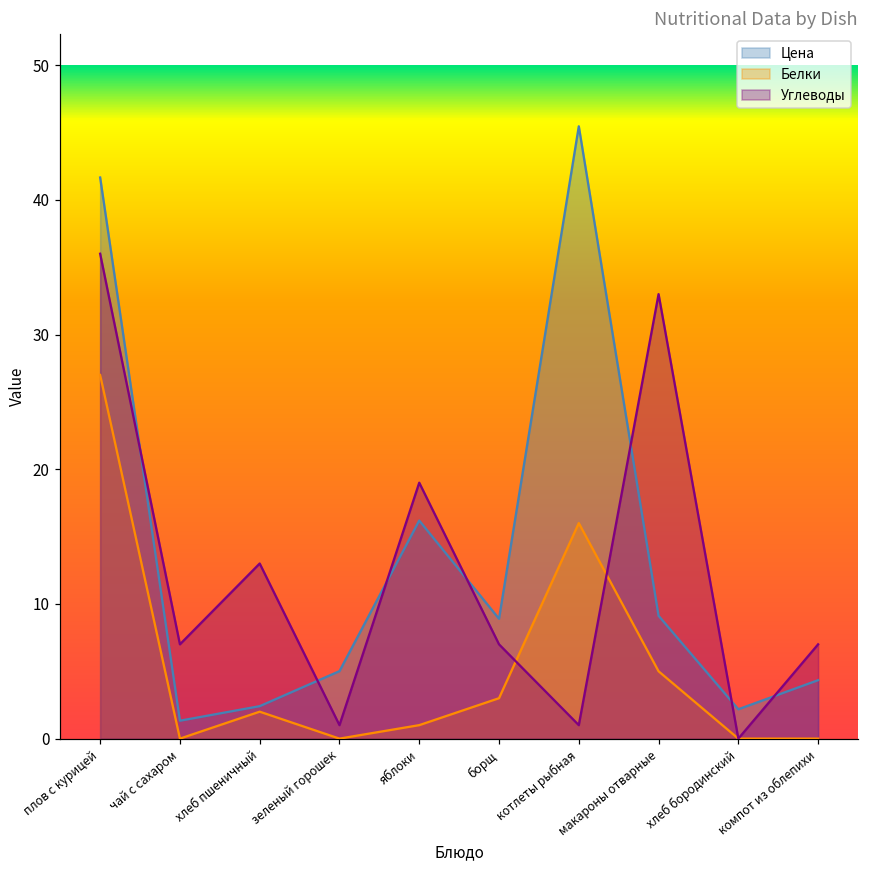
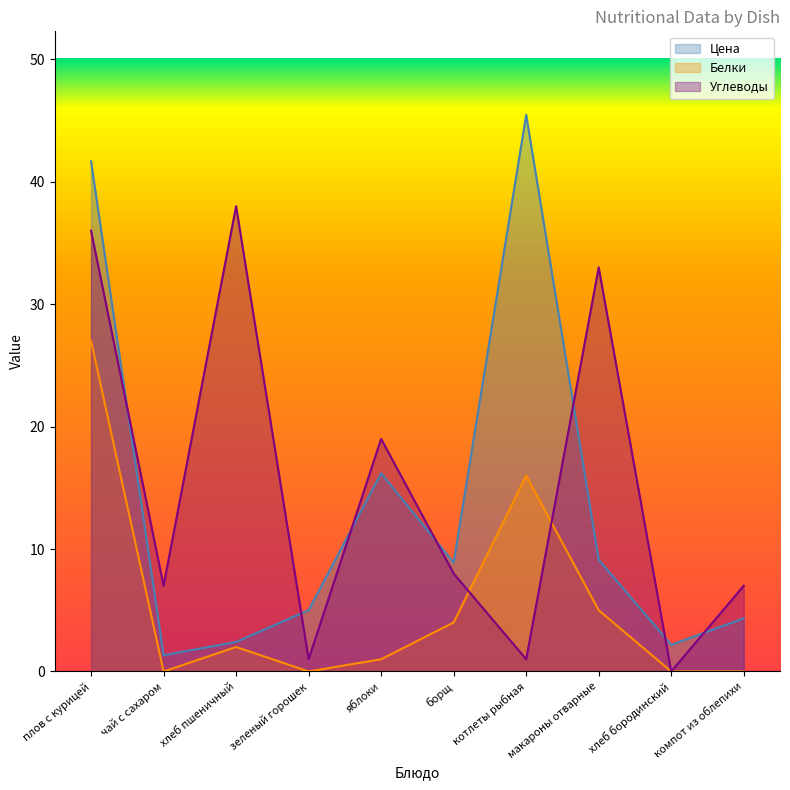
  {
    "Цена": {
      "плов с курицей": 41.7,
      "чай с сахаром": 1.3,
      "хлеб пшеничный": 2.4,
      "зеленый горошек": 5,
      "яблоки": 16,
      "борщ": 9,
      "котлеты рыбная": 45.5,
      "макароны отварные": 9,
      "хлеб бородинский": 2,
      "компот из облепихи": 4.3
    },
    "Белки": {
      "плов с курицей": 27,
      "чай с сахаром": 0,
      "хлеб пшеничный": 2,
      "зеленый горошек": 0,
      "яблоки": 1,
-     "борщ": 3,
+     "борщ": 4,
      "котлеты рыбная": 16,
      "макароны отварные": 5,
      "компот из облепихи": 0
    },
    "Углеводы": {
      "плов с курицей": 36,
      "чай с сахаром": 7,
-     "хлеб пшеничный": 13,
+     "хлеб пшеничный": 38,
      "зеленый горошек": 1,
      "яблоки": 19,
-     "борщ": 7,
+     "борщ": 8,
      "котлеты рыбная": 1,
      "макароны отварные": 33,
      "компот из облепихи": 7
    }
  }
